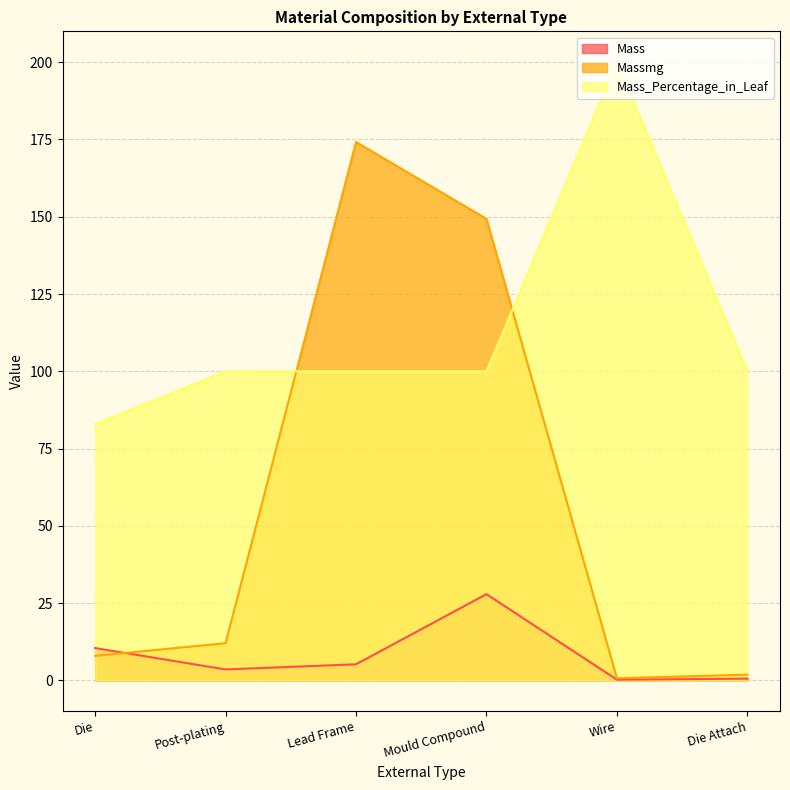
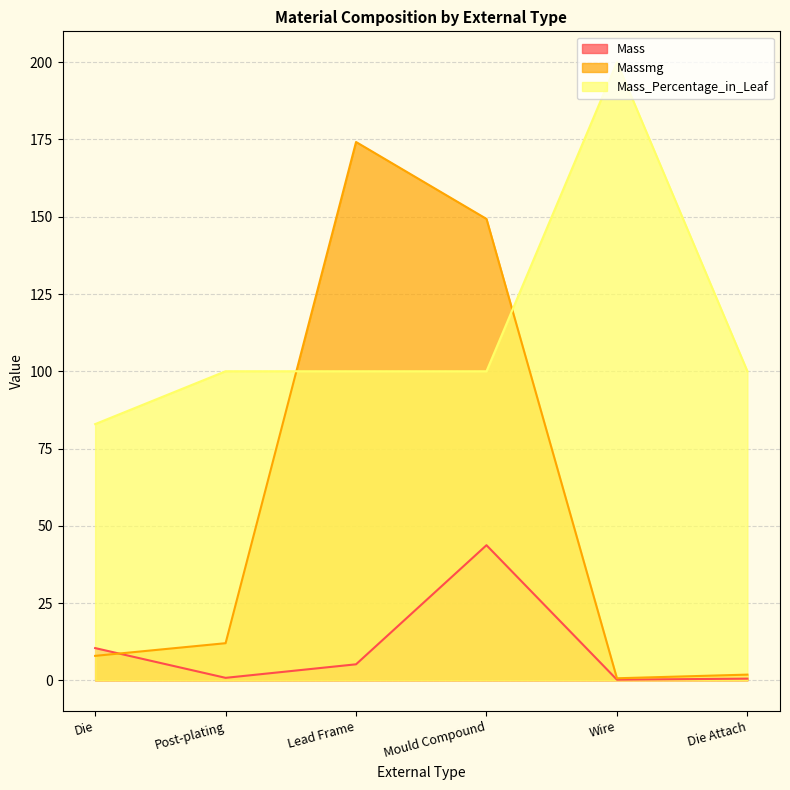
  {
    "Mass": {
      "Die": 10,
-     "Post-plating": 4,
+     "Post-plating": 1,
      "Lead Frame": 5,
-     "Mould Compound": 28,
+     "Mould Compound": 44,
      "Die Attach": 1
    },
    "Massmg": {
      "Die": 8,
      "Post-plating": 12,
      "Lead Frame": 174,
      "Mould Compound": 149,
      "Die Attach": 2
    },
    "Mass_Percentage_in_Leaf": {
      "Die": 83,
      "Post-plating": 100,
      "Lead Frame": 100,
      "Mould Compound": 100,
      "Die Attach": 100
    }
  }
